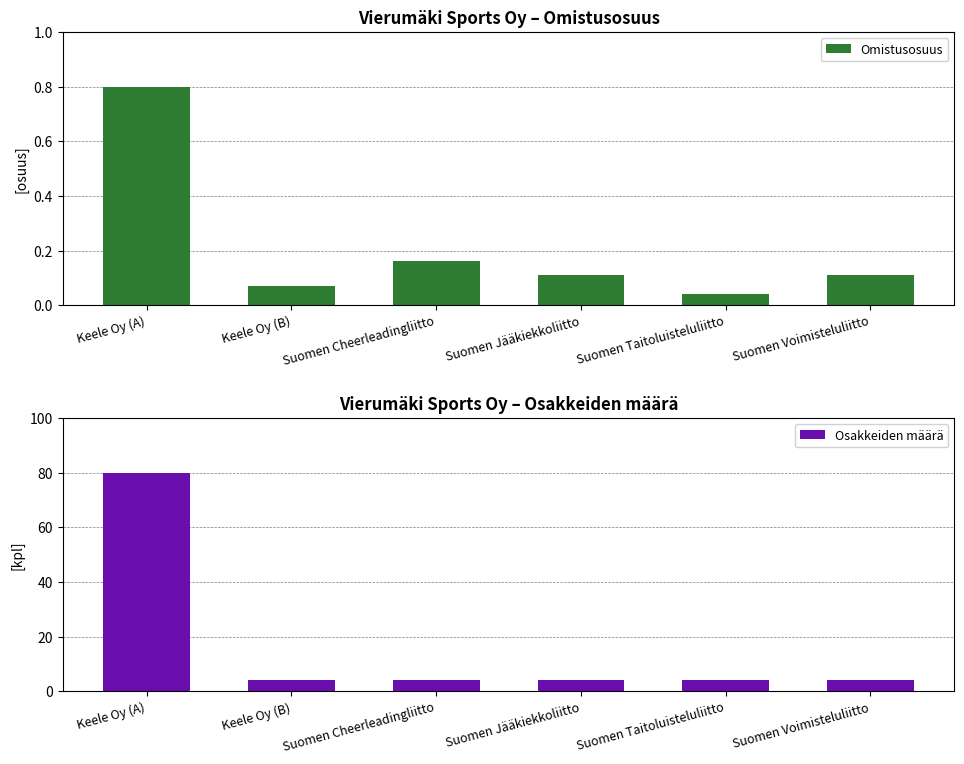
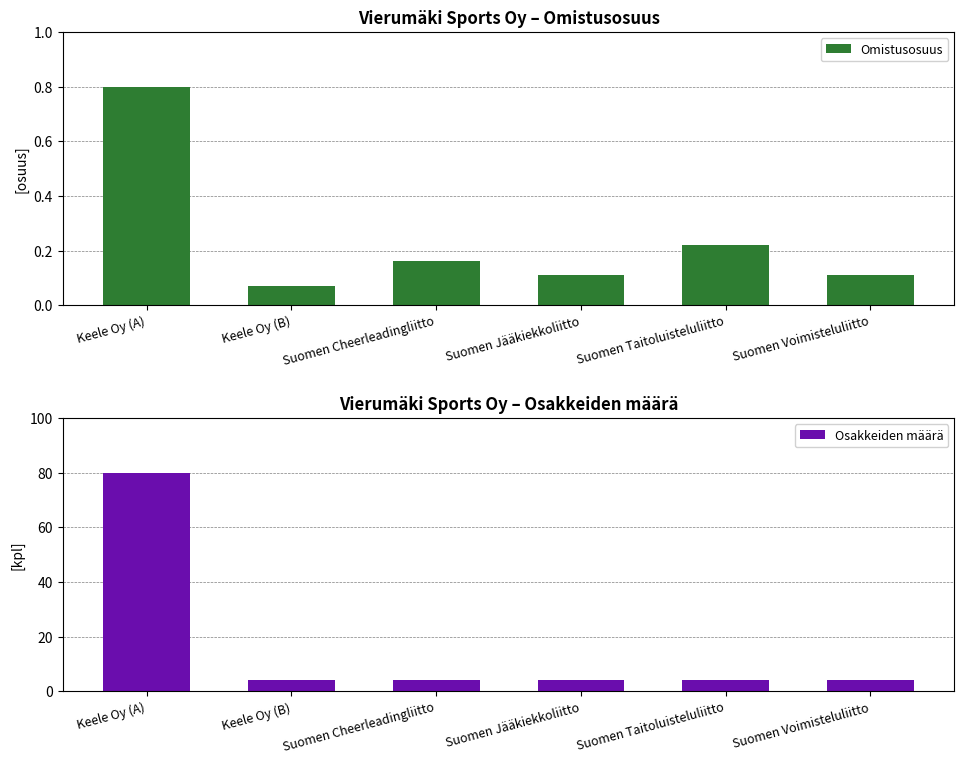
  {
    "Vierumäki Sports Oy – Omistusosuus": {
      "Keele Oy (A)": 0.80,
      "Keele Oy (B)": 0.07,
      "Suomen Cheerleadingliitto": 0.16,
      "Suomen Jääkiekkoliitto": 0.11,
-     "Suomen Taitoluisteluliitto": 0.04,
+     "Suomen Taitoluisteluliitto": 0.22,
      "Suomen Voimisteluliitto": 0.11
    },
    "Vierumäki Sports Oy – Osakkeiden määrä": {
      "Keele Oy (A)": 80,
      "Keele Oy (B)": 4,
      "Suomen Cheerleadingliitto": 4,
      "Suomen Jääkiekkoliitto": 4,
      "Suomen Taitoluisteluliitto": 4,
      "Suomen Voimisteluliitto": 4
    }
  }
